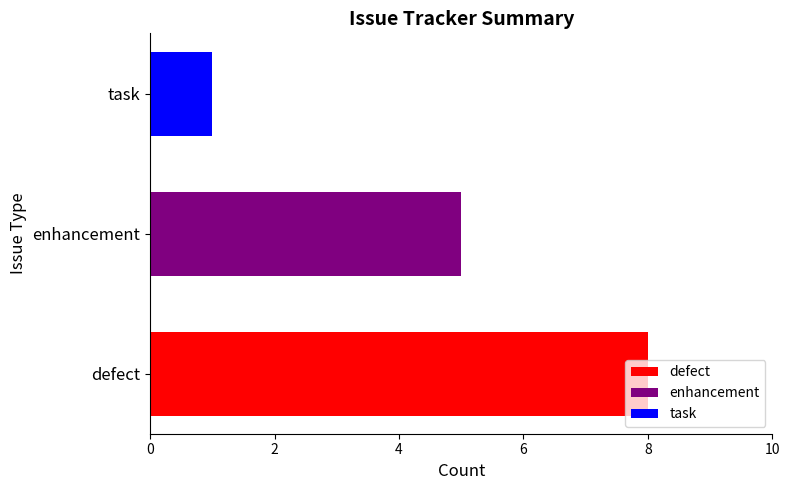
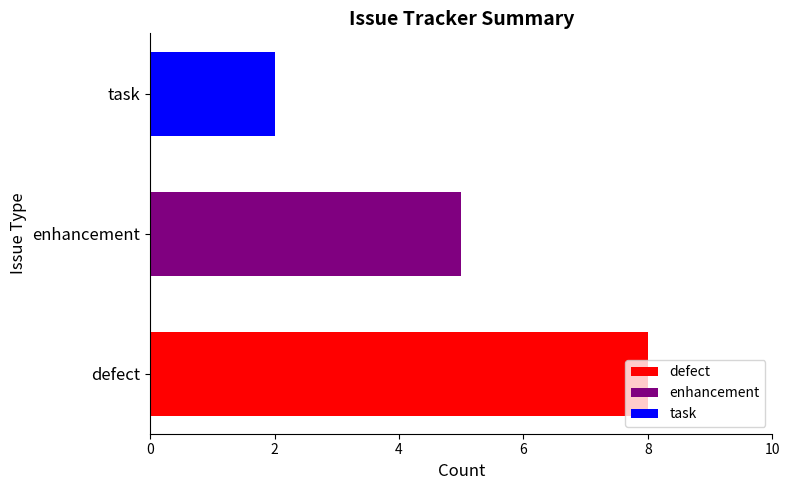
  {
-   "task": 1,
+   "task": 2,
    "enhancement": 5
  }
